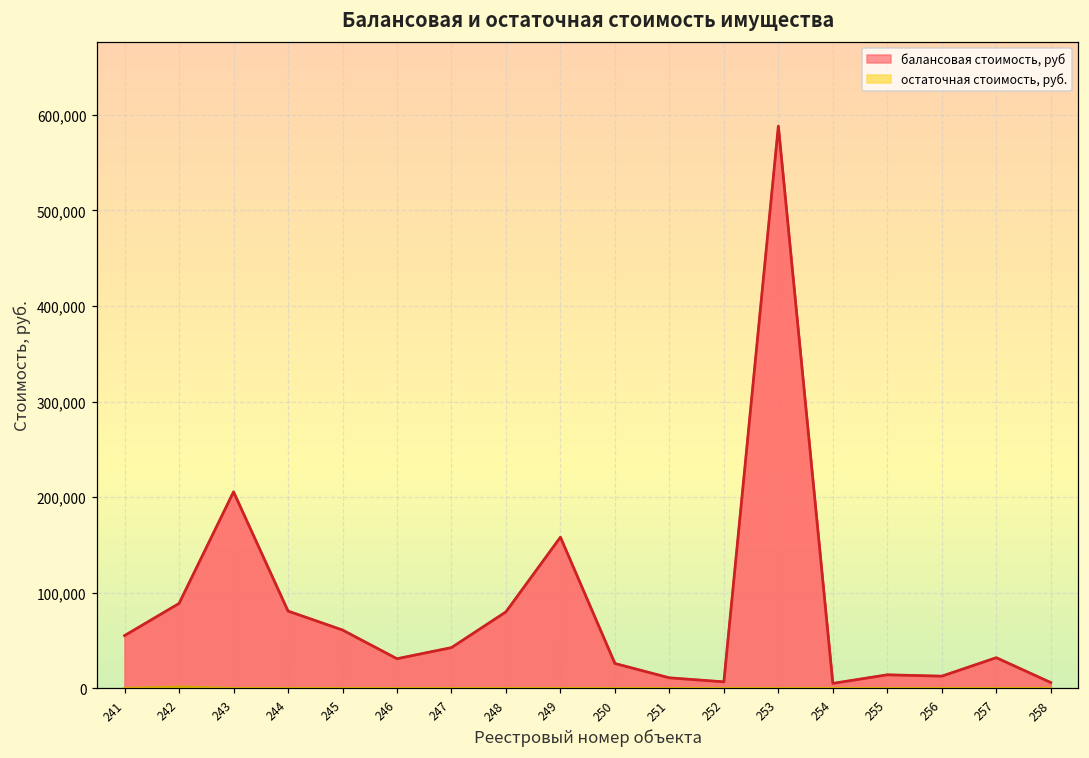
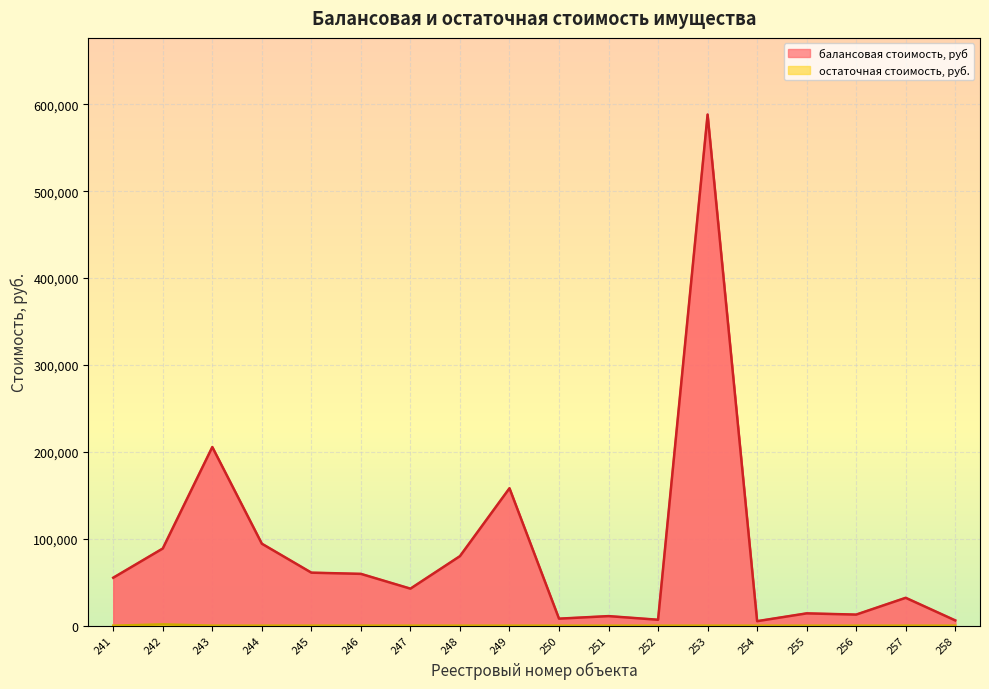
  {
    "балансовая стоимость, руб": {
      "241": "60,000",
      "242": "90,000",
      "243": "210,000",
-     "244": "80,000",
+     "244": "90,000",
      "245": "60,000",
-     "246": "30,000",
+     "246": "60,000",
      "247": "40,000",
      "248": "80,000",
      "249": "160,000",
-     "250": "30,000",
+     "250": "10,000",
      "251": "10,000",
      "252": "10,000",
      "253": "590,000",
      "254": "10,000",
      "255": "10,000",
      "256": "10,000",
      "257": "30,000",
      "258": "10,000"
    },
    "остаточная стоимость, руб.": {
      "241": "0",
      "242": "0",
      "243": "0",
      "244": "0",
      "245": "0",
      "246": "0",
      "247": "0",
      "248": "0",
      "249": "0",
      "250": "0",
      "251": "0",
      "252": "0",
      "253": "0",
      "254": "0",
      "255": "0",
      "256": "0",
      "257": "0",
      "258": "0"
    }
  }
